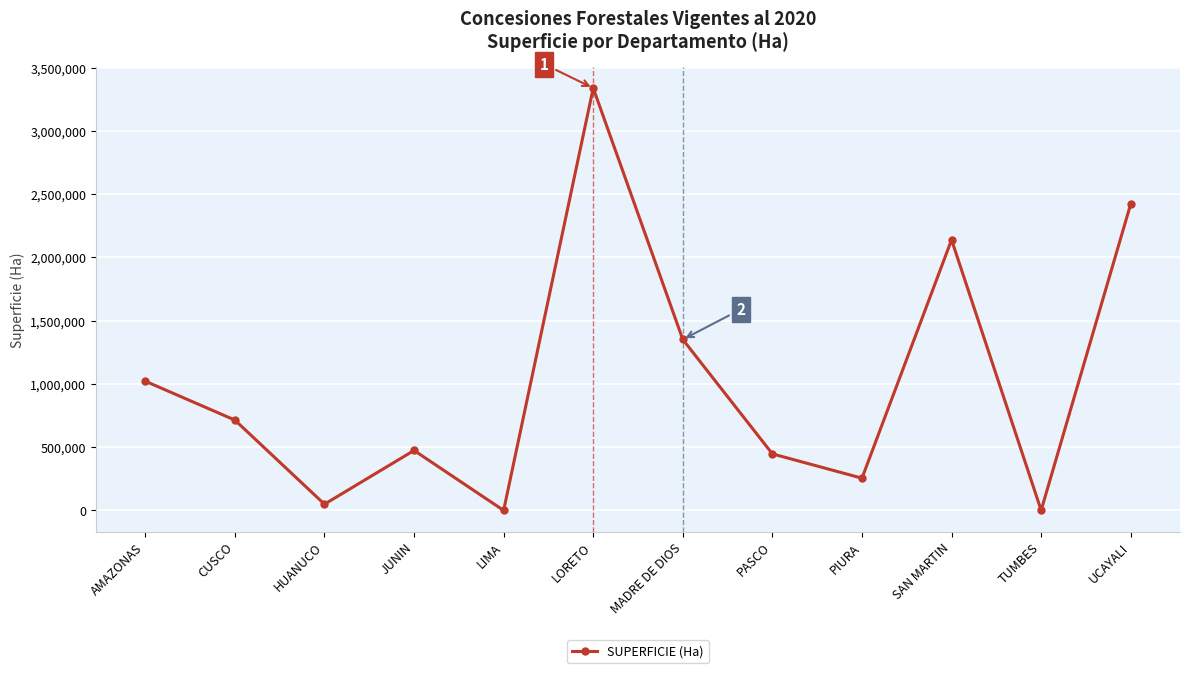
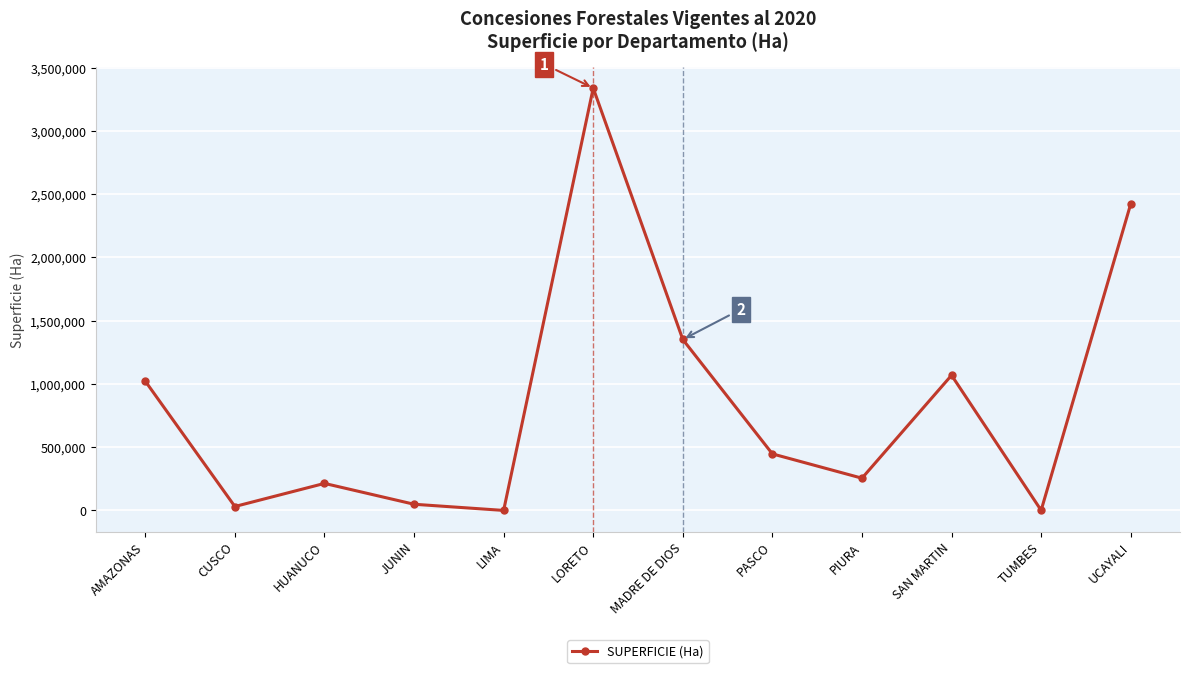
  {
    "AMAZONAS": "1,020,000",
-   "CUSCO": "710,000",
-   "HUANUCO": "50,000",
-   "JUNIN": "470,000",
+   "CUSCO": "30,000",
+   "HUANUCO": "210,000",
+   "JUNIN": "50,000",
    "LIMA": "0",
    "LORETO": "3,340,000",
    "MADRE DE DIOS": "1,350,000",
    "PASCO": "450,000",
    "PIURA": "250,000",
-   "SAN MARTIN": "2,140,000",
+   "SAN MARTIN": "1,070,000",
    "TUMBES": "0",
    "UCAYALI": "2,420,000"
  }
